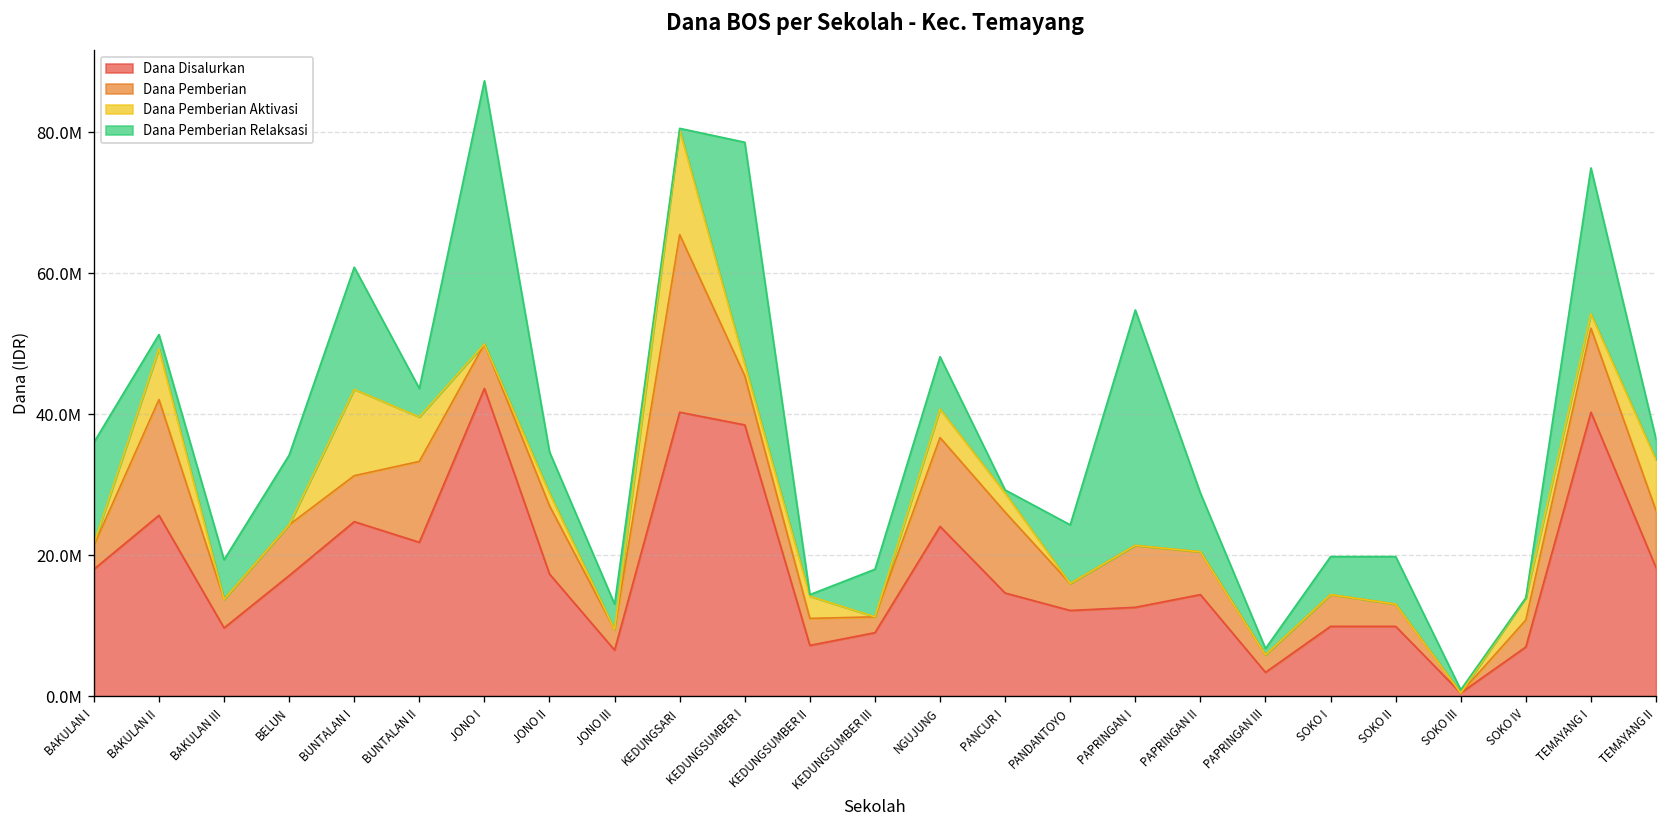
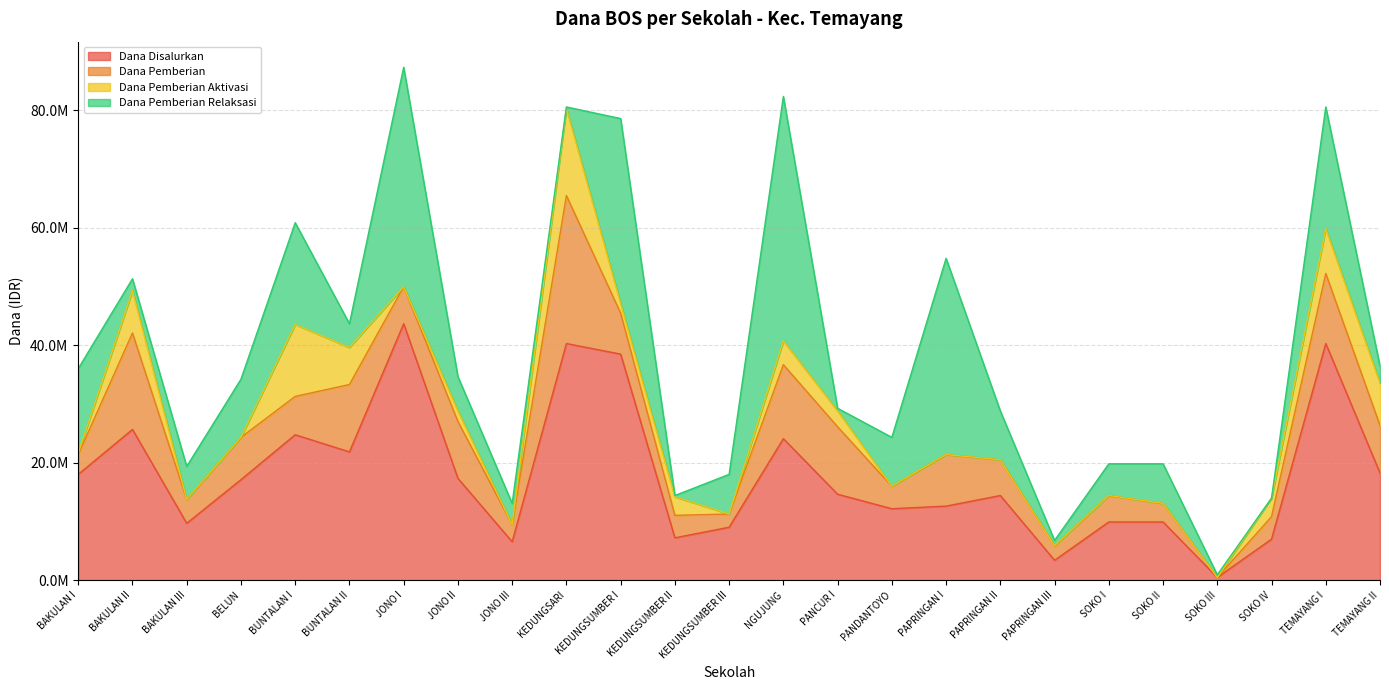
  {
    "Dana Pemberian Aktivasi": {
      "BAKULAN II": 7000000,
      "BUNTALAN I": 12000000,
      "BUNTALAN II": 6000000,
      "JONO II": 2000000,
      "KEDUNGSUMBER I": 2000000,
      "NGUJUNG": 4000000,
      "PANCUR I": 3000000,
-     "TEMAYANG I": 2000000,
+     "TEMAYANG I": 8000000,
      "TEMAYANG II": 7000000
    },
    "Dana Pemberian Relaksasi": {
      "BAKULAN I": 14000000,
      "BAKULAN II": 2000000,
      "BAKULAN III": 6000000,
      "BELUN": 10000000,
      "BUNTALAN I": 17000000,
      "BUNTALAN II": 4000000,
      "JONO I": 37000000,
      "JONO II": 6000000,
      "JONO III": 4000000,
      "KEDUNGSUMBER I": 32000000,
      "KEDUNGSUMBER III": 7000000,
-     "NGUJUNG": 7000000,
+     "NGUJUNG": 42000000,
      "PANCUR I": 0,
      "PANDANTOYO": 8000000,
      "PAPRINGAN I": 33000000,
      "PAPRINGAN II": 8000000,
      "PAPRINGAN III": 1000000,
      "SOKO I": 5000000,
      "SOKO II": 7000000,
      "SOKO III": 0,
      "TEMAYANG I": 21000000,
      "TEMAYANG II": 3000000
    }
  }
